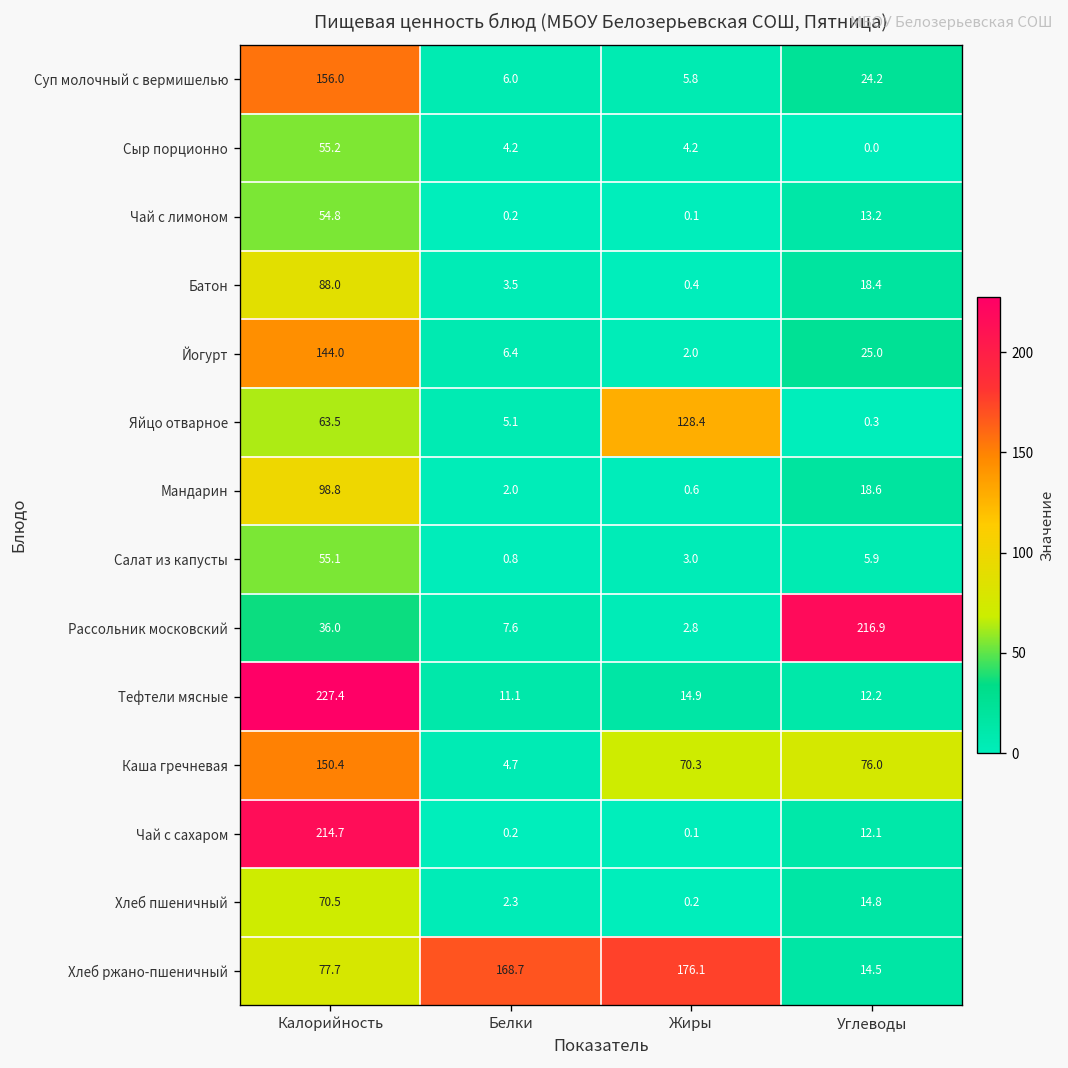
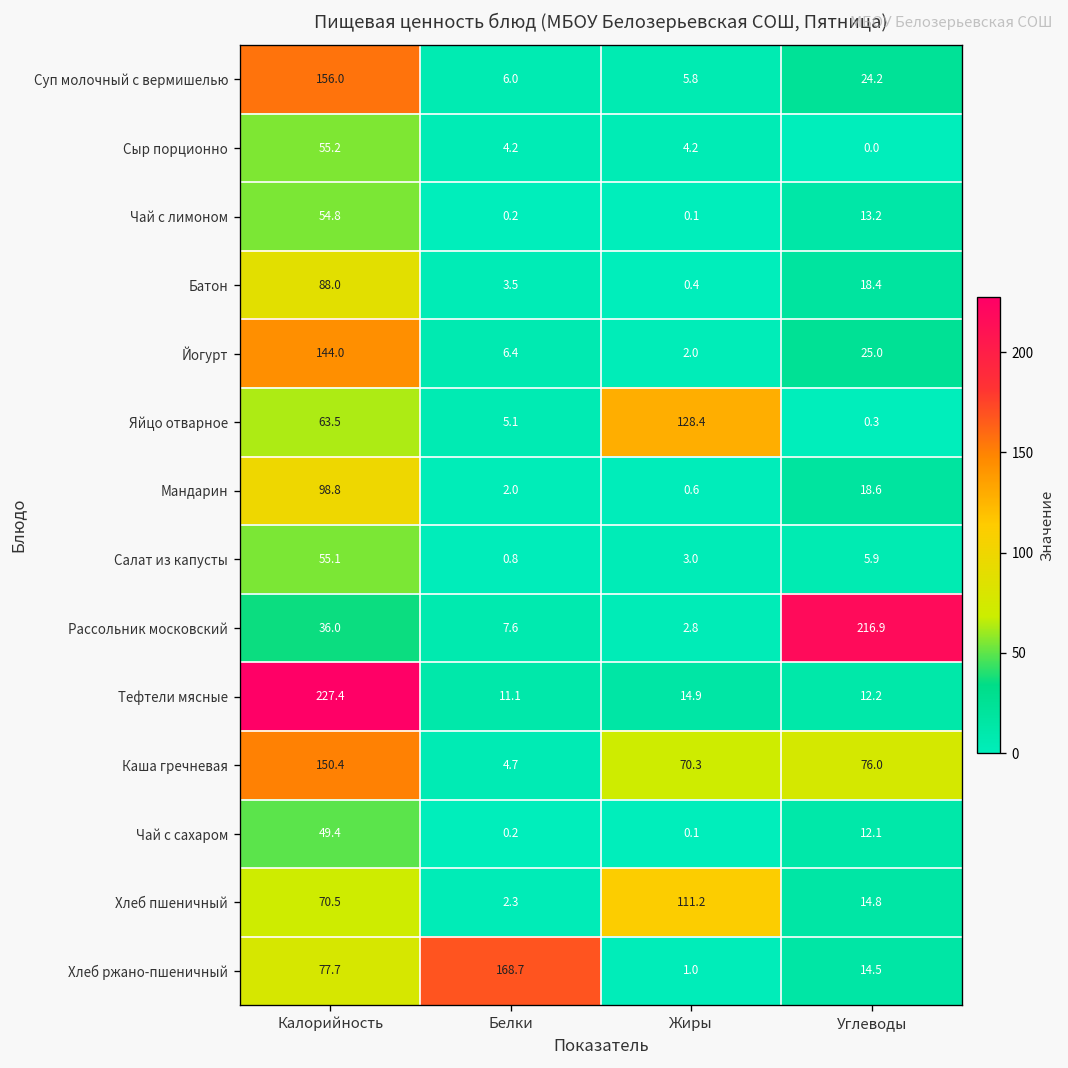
  {
    "Суп молочный с вермишелью": {
      "Калорийность": 156.0,
      "Белки": 6.0,
      "Жиры": 5.8,
      "Углеводы": 24.2
    },
    "Сыр порционно": {
      "Калорийность": 55.2,
      "Белки": 4.2,
      "Жиры": 4.2,
      "Углеводы": 0.0
    },
    "Чай с лимоном": {
      "Калорийность": 54.8,
      "Белки": 0.2,
      "Жиры": 0.1,
      "Углеводы": 13.2
    },
    "Батон": {
      "Калорийность": 88.0,
      "Белки": 3.5,
      "Жиры": 0.4,
      "Углеводы": 18.4
    },
    "Йогурт": {
      "Калорийность": 144.0,
      "Белки": 6.4,
      "Жиры": 2.0,
      "Углеводы": 25.0
    },
    "Яйцо отварное": {
      "Калорийность": 63.5,
      "Белки": 5.1,
      "Жиры": 128.4,
      "Углеводы": 0.3
    },
    "Мандарин": {
      "Калорийность": 98.8,
      "Белки": 2.0,
      "Жиры": 0.6,
      "Углеводы": 18.6
    },
    "Салат из капусты": {
      "Калорийность": 55.1,
      "Белки": 0.8,
      "Жиры": 3.0,
      "Углеводы": 5.9
    },
    "Рассольник московский": {
      "Калорийность": 36.0,
      "Белки": 7.6,
      "Жиры": 2.8,
      "Углеводы": 216.9
    },
    "Тефтели мясные": {
      "Калорийность": 227.4,
      "Белки": 11.1,
      "Жиры": 14.9,
      "Углеводы": 12.2
    },
    "Каша гречневая": {
      "Калорийность": 150.4,
      "Белки": 4.7,
      "Жиры": 70.3,
      "Углеводы": 76.0
    },
    "Чай с сахаром": {
-     "Калорийность": 214.7,
+     "Калорийность": 49.4,
      "Белки": 0.2,
      "Жиры": 0.1,
      "Углеводы": 12.1
    },
    "Хлеб пшеничный": {
      "Калорийность": 70.5,
      "Белки": 2.3,
-     "Жиры": 0.2,
+     "Жиры": 111.2,
      "Углеводы": 14.8
    },
    "Хлеб ржано-пшеничный": {
      "Калорийность": 77.7,
      "Белки": 168.7,
-     "Жиры": 176.1,
+     "Жиры": 1.0,
      "Углеводы": 14.5
    }
  }
